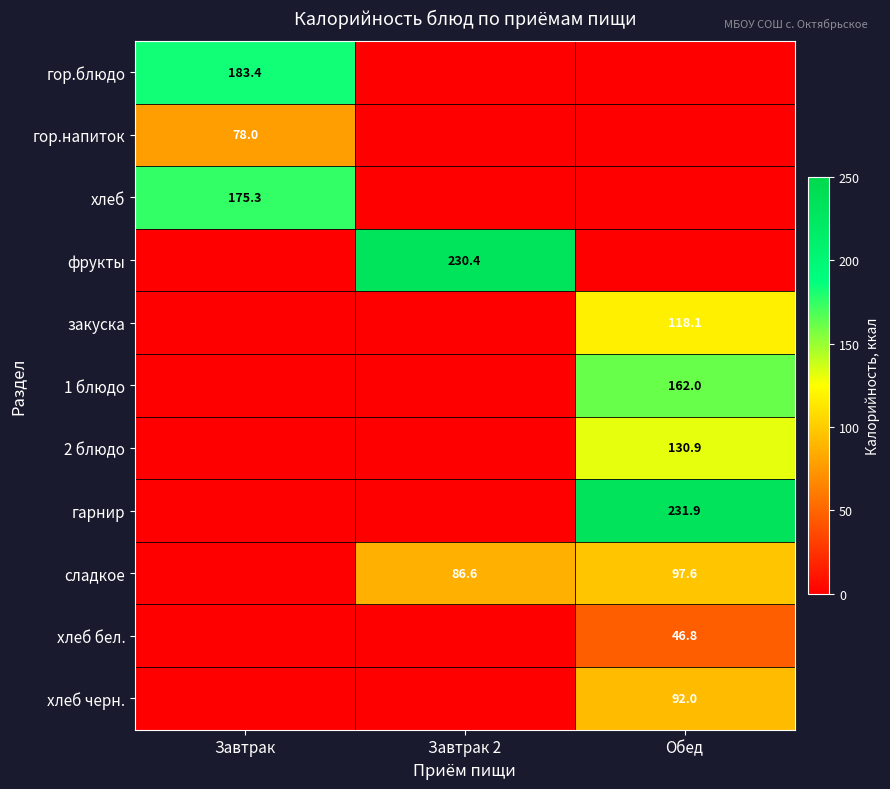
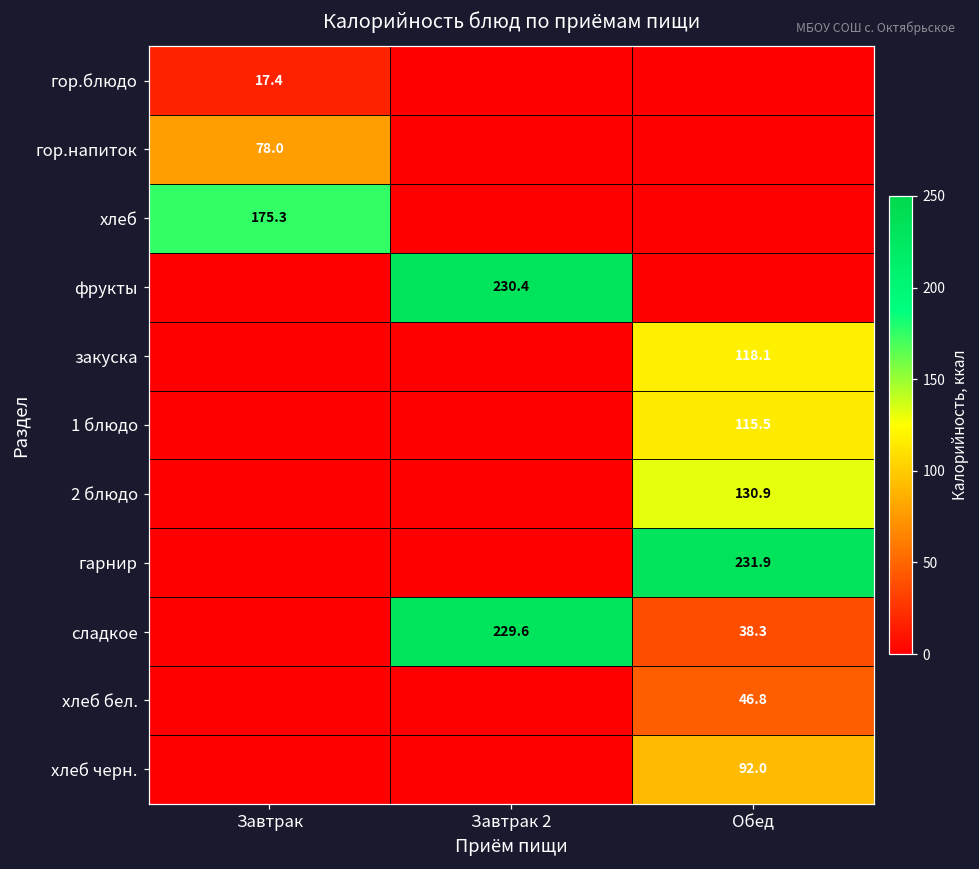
  {
    "гор.блюдо": {
-     "Завтрак": 183.4
+     "Завтрак": 17.4
    },
    "гор.напиток": {
      "Завтрак": 78.0
    },
    "хлеб": {
      "Завтрак": 175.3
    },
    "фрукты": {
      "Завтрак 2": 230.4
    },
    "закуска": {
      "Обед": 118.1
    },
    "1 блюдо": {
-     "Обед": 162.0
+     "Обед": 115.5
    },
    "2 блюдо": {
      "Обед": 130.9
    },
    "гарнир": {
      "Обед": 231.9
    },
    "сладкое": {
-     "Завтрак 2": 86.6,
-     "Обед": 97.6
+     "Завтрак 2": 229.6,
+     "Обед": 38.3
    },
    "хлеб бел.": {
      "Обед": 46.8
    },
    "хлеб черн.": {
      "Обед": 92.0
    }
  }
